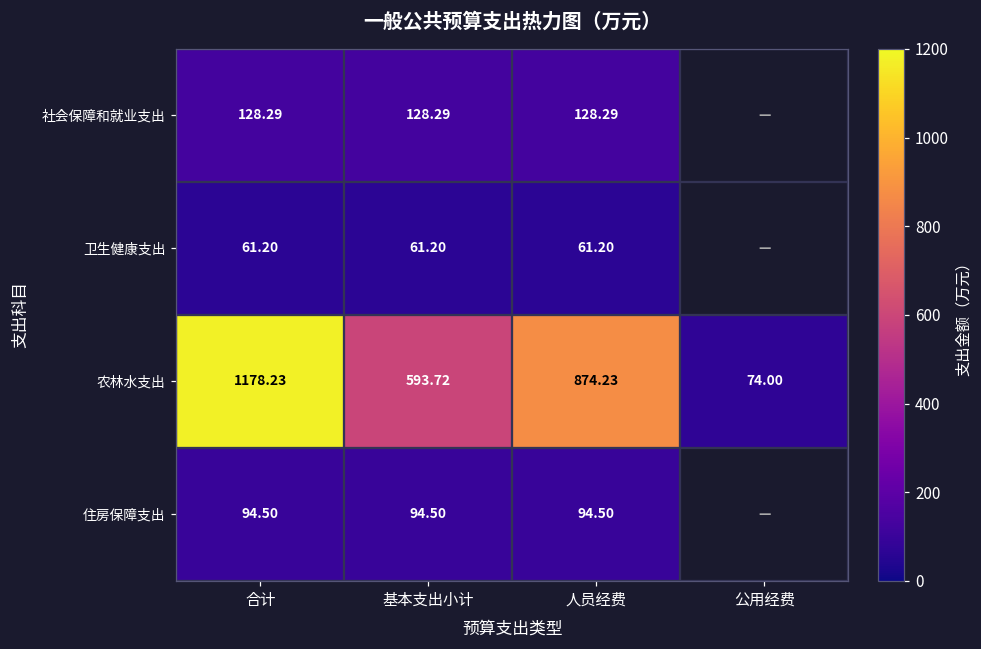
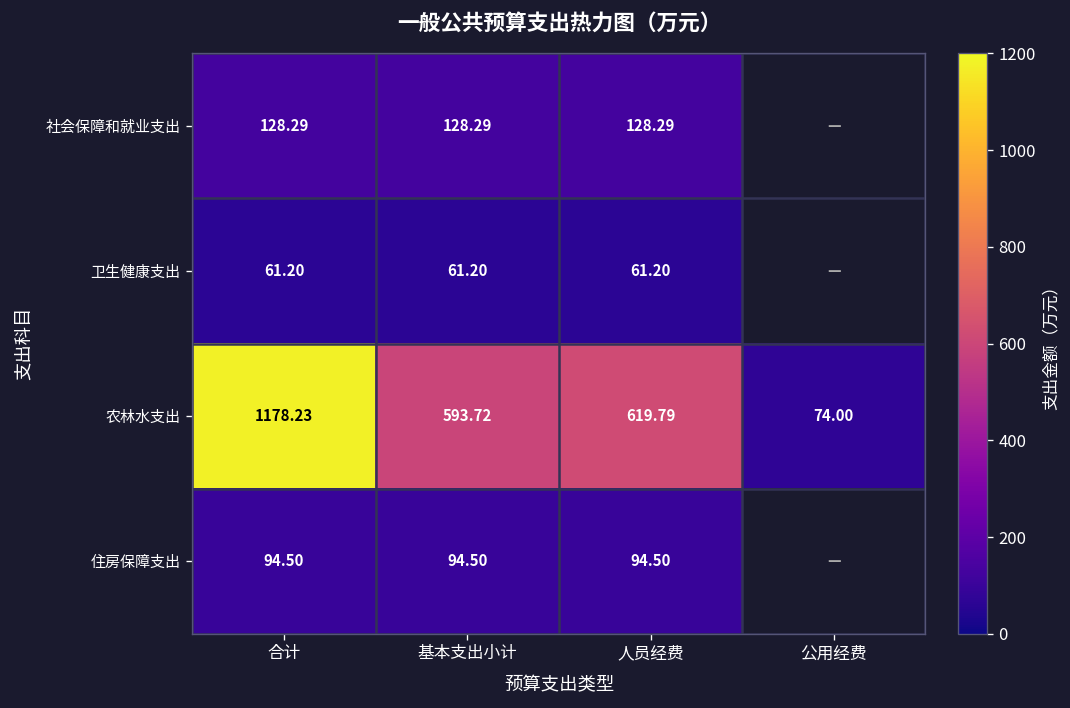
  {
    "社会保障和就业支出": {
      "合计": 128.29,
      "基本支出小计": 128.29,
      "人员经费": 128.29
    },
    "卫生健康支出": {
      "合计": 61.20,
      "基本支出小计": 61.20,
      "人员经费": 61.20
    },
    "农林水支出": {
      "合计": 1178.23,
      "基本支出小计": 593.72,
-     "人员经费": 874.23,
+     "人员经费": 619.79,
      "公用经费": 74.00
    },
    "住房保障支出": {
      "合计": 94.50,
      "基本支出小计": 94.50,
      "人员经费": 94.50
    }
  }
